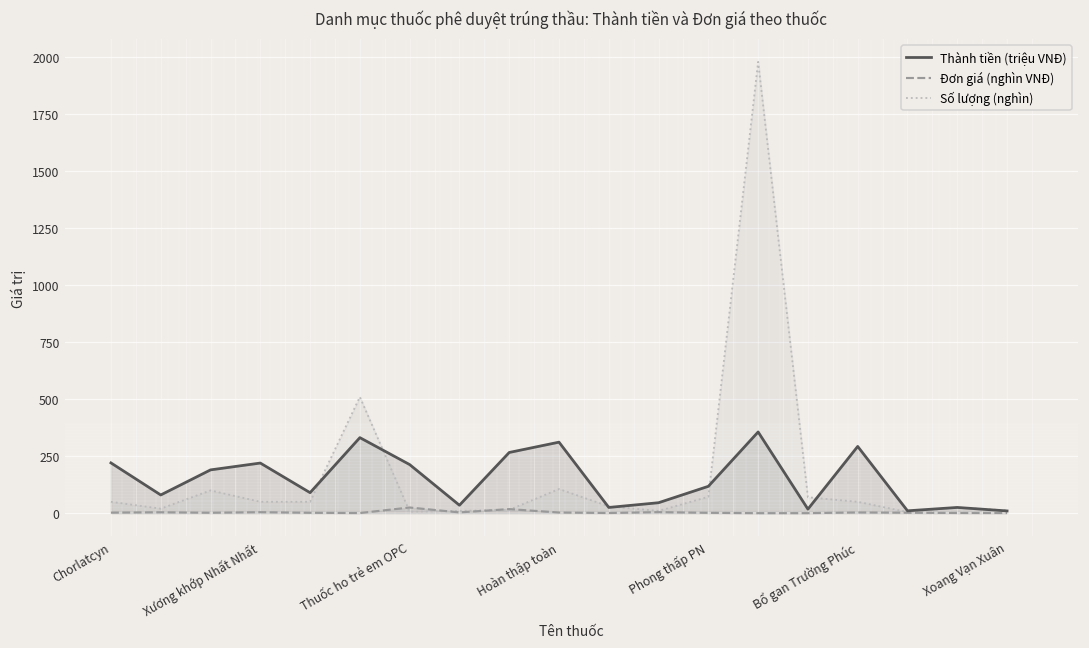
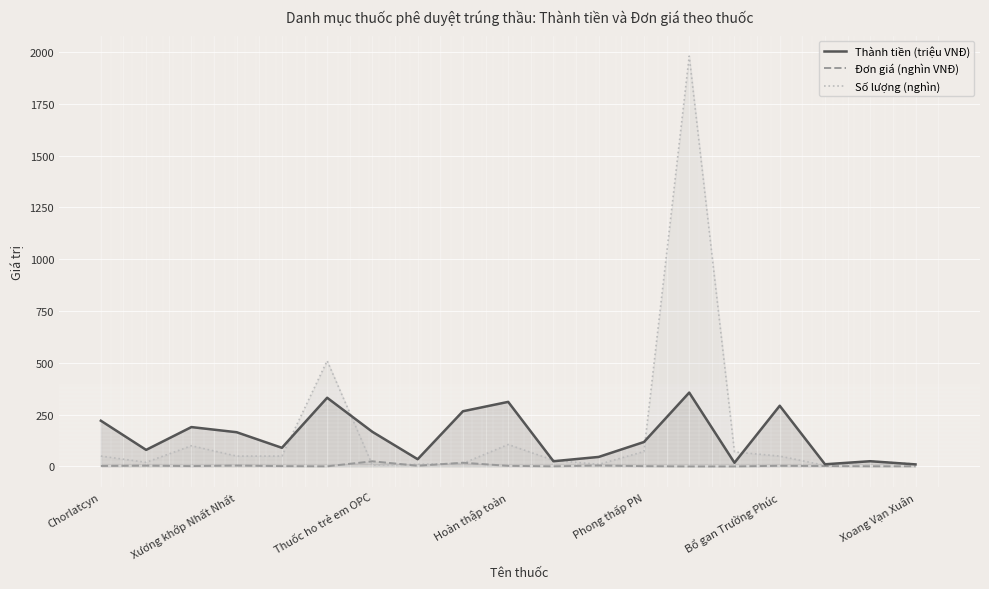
  {
    "Thành tiền (triệu VNĐ)": {
      "Chorlatcyn": 220,
-     "Xương khớp Nhất Nhất": 220,
-     "Thuốc ho trẻ em OPC": 210,
+     "Xương khớp Nhất Nhất": 170,
+     "Thuốc ho trẻ em OPC": 170,
      "Hoàn thập toàn": 310,
      "Phong thấp PN": 120,
      "Bổ gan Trường Phúc": 290
    }
  }
